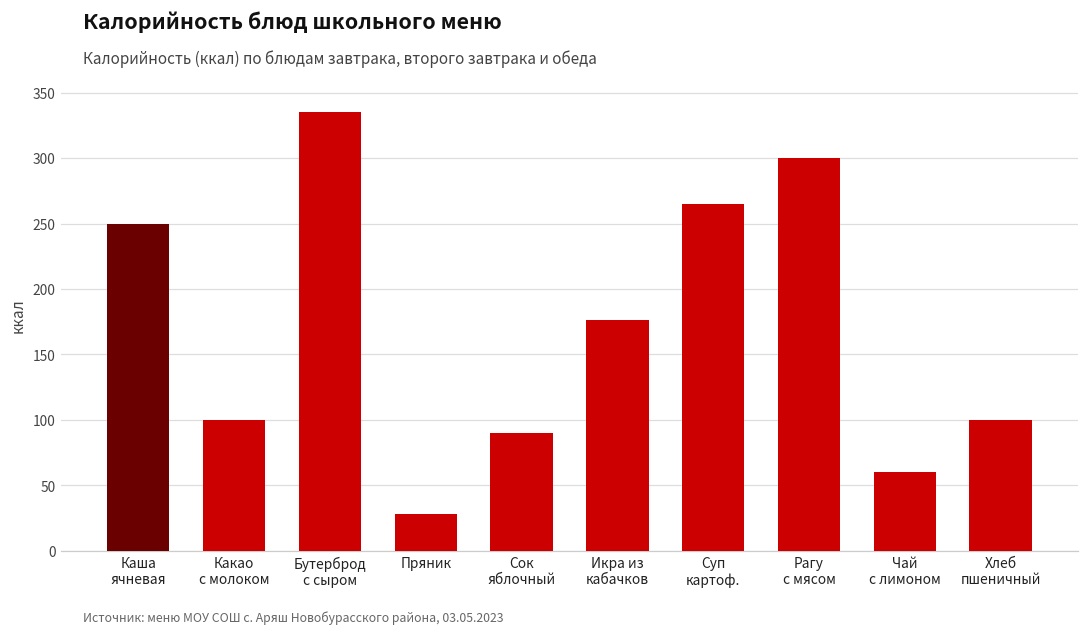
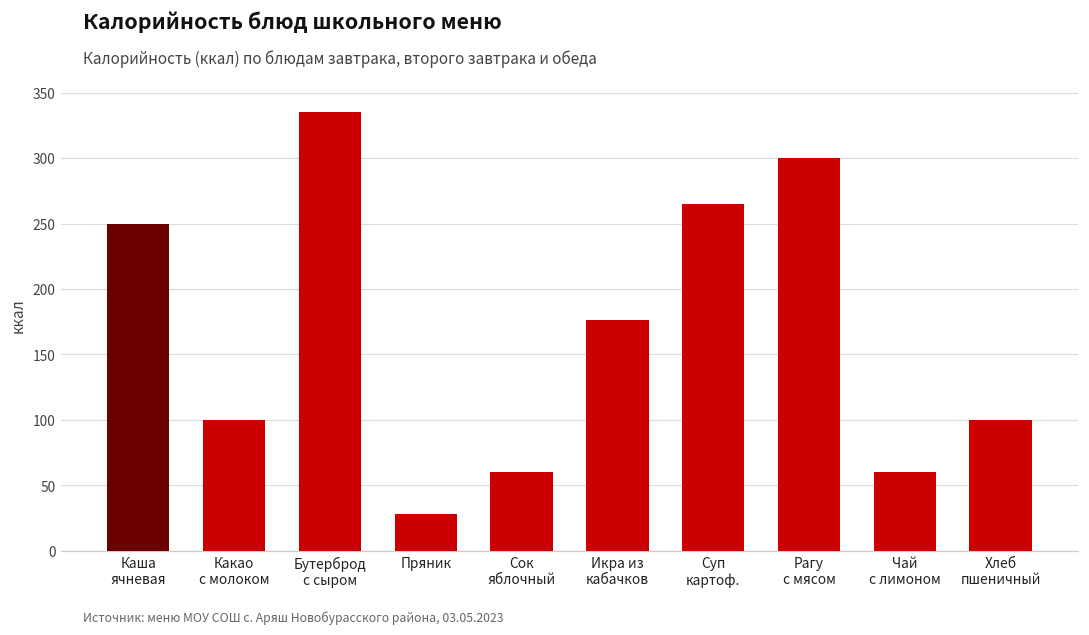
  {
    "Каша ячневая": 250,
    "Какао с молоком": 100,
    "Бутерброд с сыром": 335,
    "Пряник": 28,
-   "Сок яблочный": 90,
+   "Сок яблочный": 60,
    "Икра из кабачков": 176,
    "Суп картоф.": 265,
    "Рагу с мясом": 300,
    "Чай с лимоном": 60,
    "Хлеб пшеничный": 100
  }
